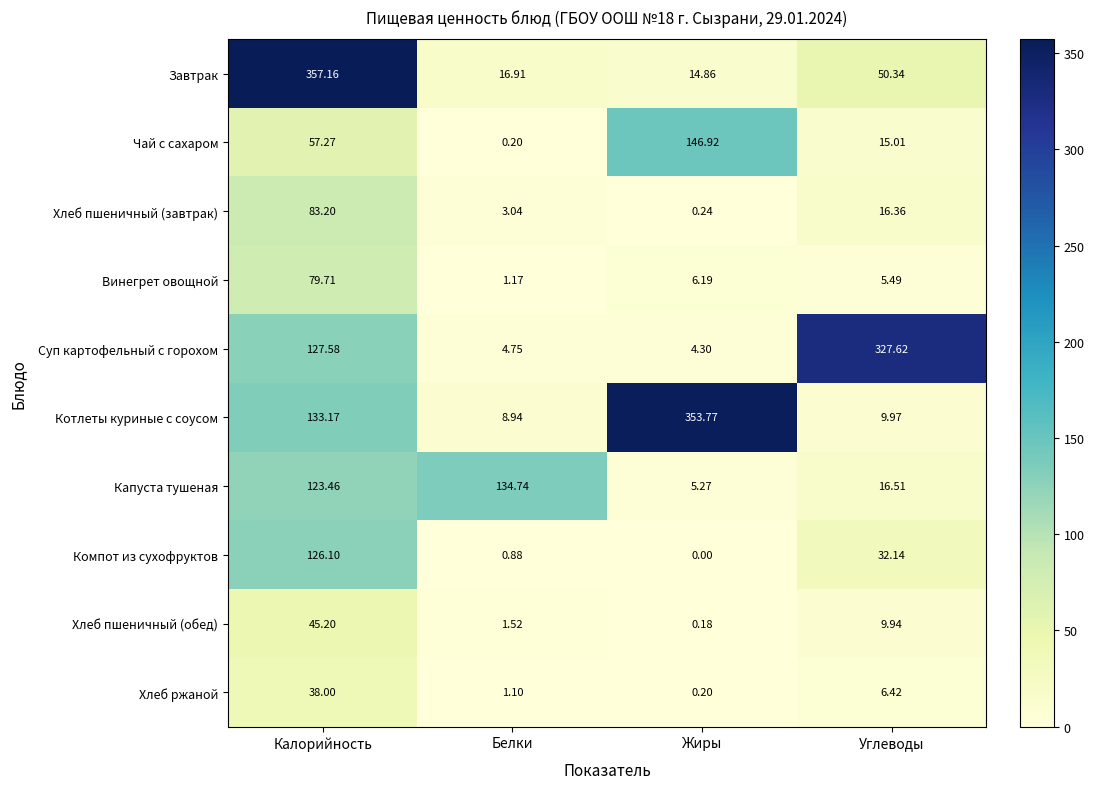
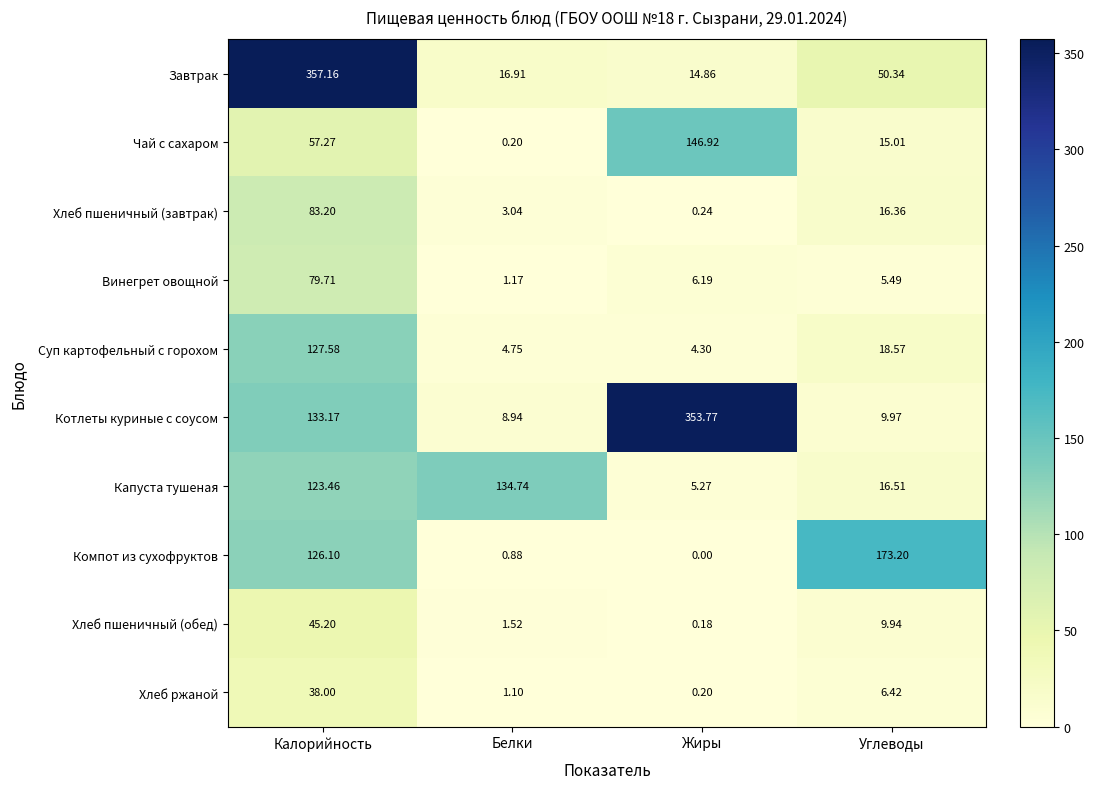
  {
    "Завтрак": {
      "Калорийность": 357.16,
      "Белки": 16.91,
      "Жиры": 14.86,
      "Углеводы": 50.34
    },
    "Чай с сахаром": {
      "Калорийность": 57.27,
      "Белки": 0.20,
      "Жиры": 146.92,
      "Углеводы": 15.01
    },
    "Хлеб пшеничный (завтрак)": {
      "Калорийность": 83.20,
      "Белки": 3.04,
      "Жиры": 0.24,
      "Углеводы": 16.36
    },
    "Винегрет овощной": {
      "Калорийность": 79.71,
      "Белки": 1.17,
      "Жиры": 6.19,
      "Углеводы": 5.49
    },
    "Суп картофельный с горохом": {
      "Калорийность": 127.58,
      "Белки": 4.75,
      "Жиры": 4.30,
-     "Углеводы": 327.62
+     "Углеводы": 18.57
    },
    "Котлеты куриные с соусом": {
      "Калорийность": 133.17,
      "Белки": 8.94,
      "Жиры": 353.77,
      "Углеводы": 9.97
    },
    "Капуста тушеная": {
      "Калорийность": 123.46,
      "Белки": 134.74,
      "Жиры": 5.27,
      "Углеводы": 16.51
    },
    "Компот из сухофруктов": {
      "Калорийность": 126.10,
      "Белки": 0.88,
      "Жиры": 0.00,
-     "Углеводы": 32.14
+     "Углеводы": 173.20
    },
    "Хлеб пшеничный (обед)": {
      "Калорийность": 45.20,
      "Белки": 1.52,
      "Жиры": 0.18,
      "Углеводы": 9.94
    },
    "Хлеб ржаной": {
      "Калорийность": 38.00,
      "Белки": 1.10,
      "Жиры": 0.20,
      "Углеводы": 6.42
    }
  }
